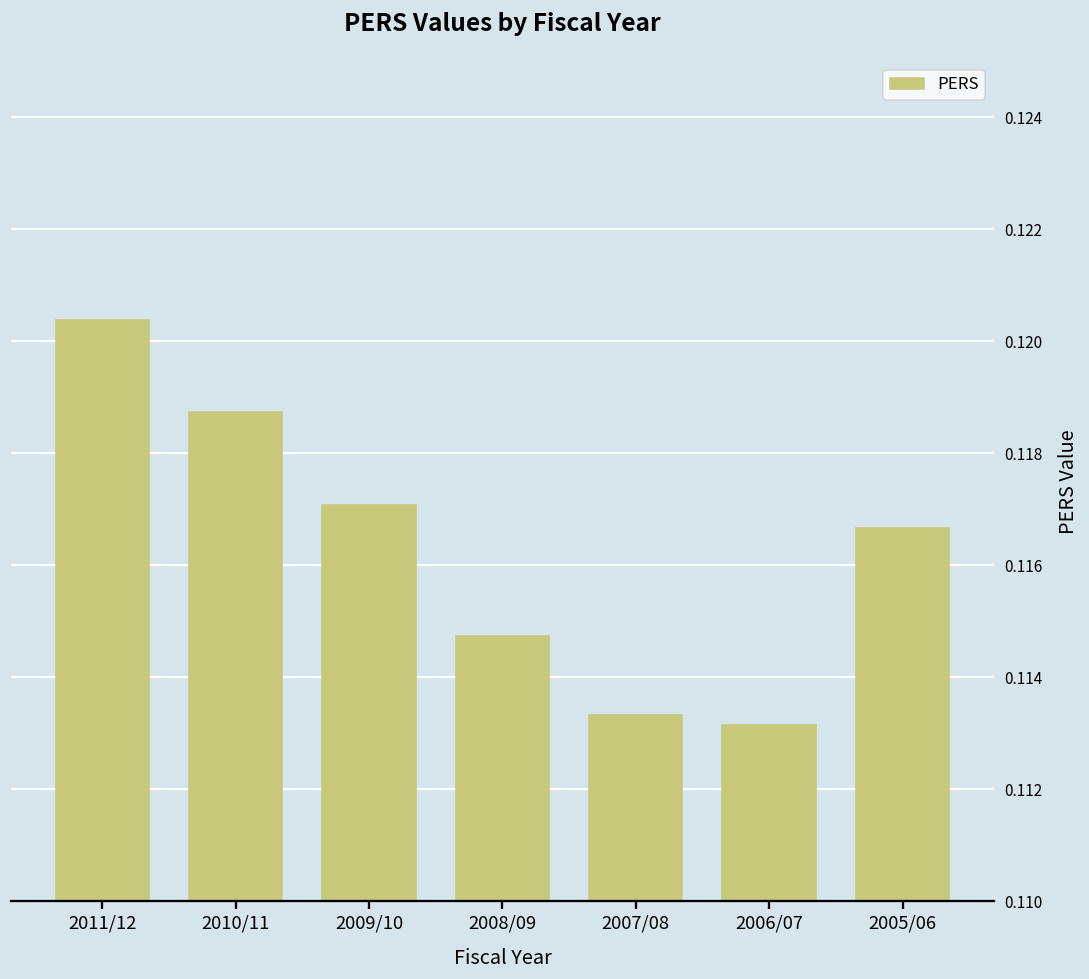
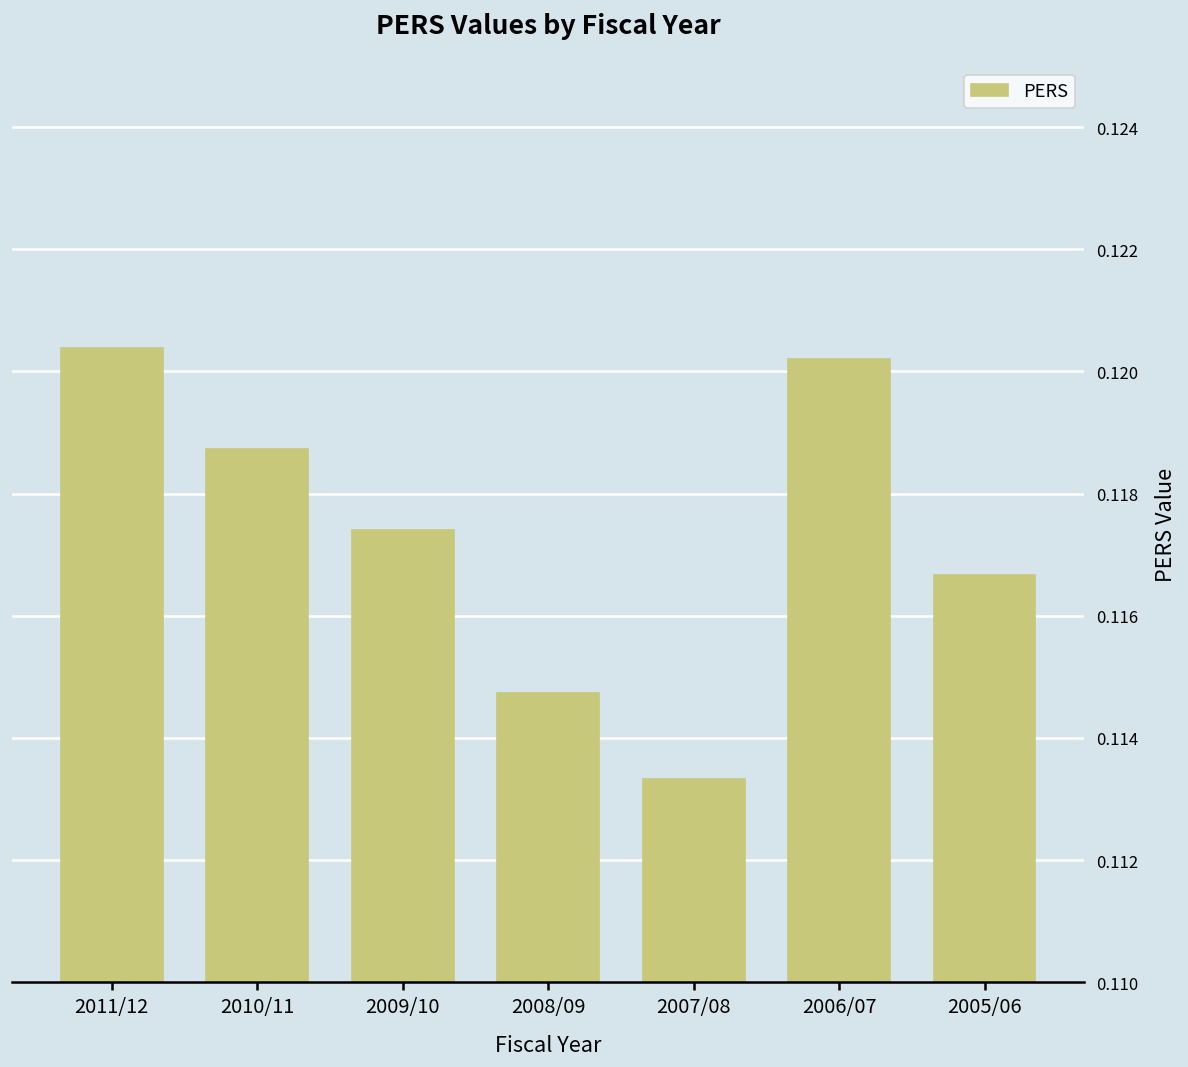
  {
    "2011/12": 0.1204,
    "2010/11": 0.1187,
-   "2009/10": 0.1171,
+   "2009/10": 0.1174,
    "2008/09": 0.1147,
    "2007/08": 0.1133,
-   "2006/07": 0.1132,
+   "2006/07": 0.1202,
    "2005/06": 0.1167
  }
